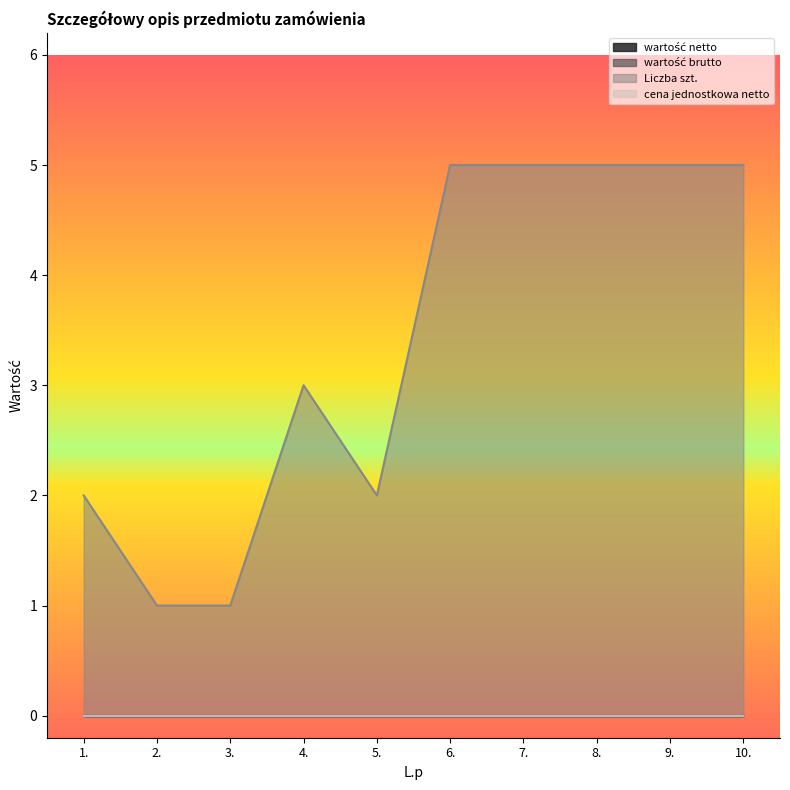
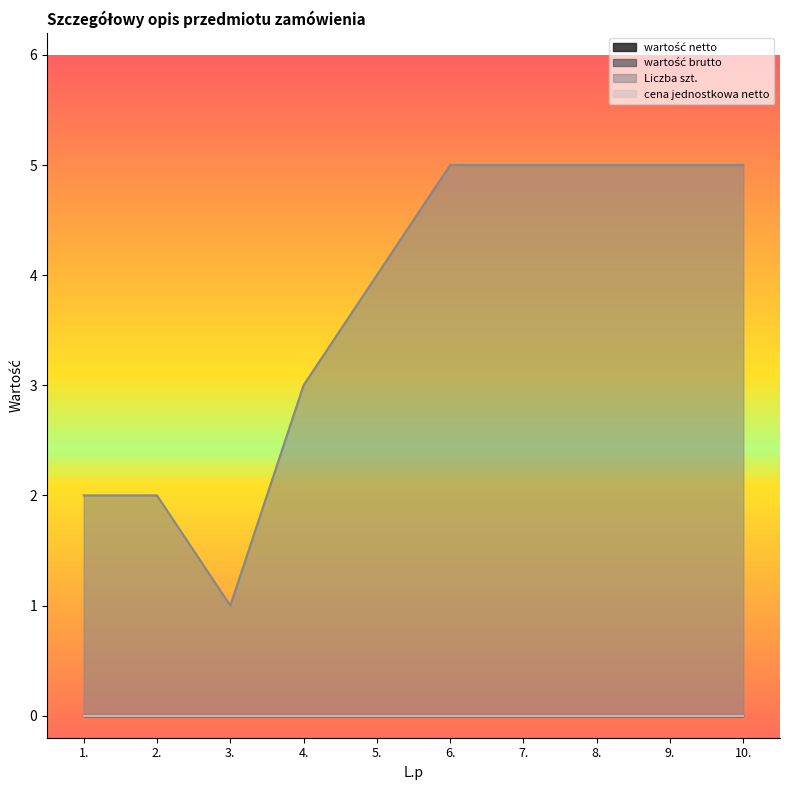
  {
    "cena jednostkowa netto": {
      "1.": 0,
      "2.": 0,
      "3.": 0,
      "4.": 0,
      "5.": 0,
      "6.": 0,
      "7.": 0,
      "8.": 0,
      "9.": 0,
      "10.": 0
    },
    "Liczba szt.": {
      "1.": 2,
-     "2.": 1,
+     "2.": 2,
      "3.": 1,
      "4.": 3,
-     "5.": 2,
+     "5.": 4,
      "6.": 5,
      "7.": 5,
      "8.": 5,
      "9.": 5,
      "10.": 5
    }
  }
